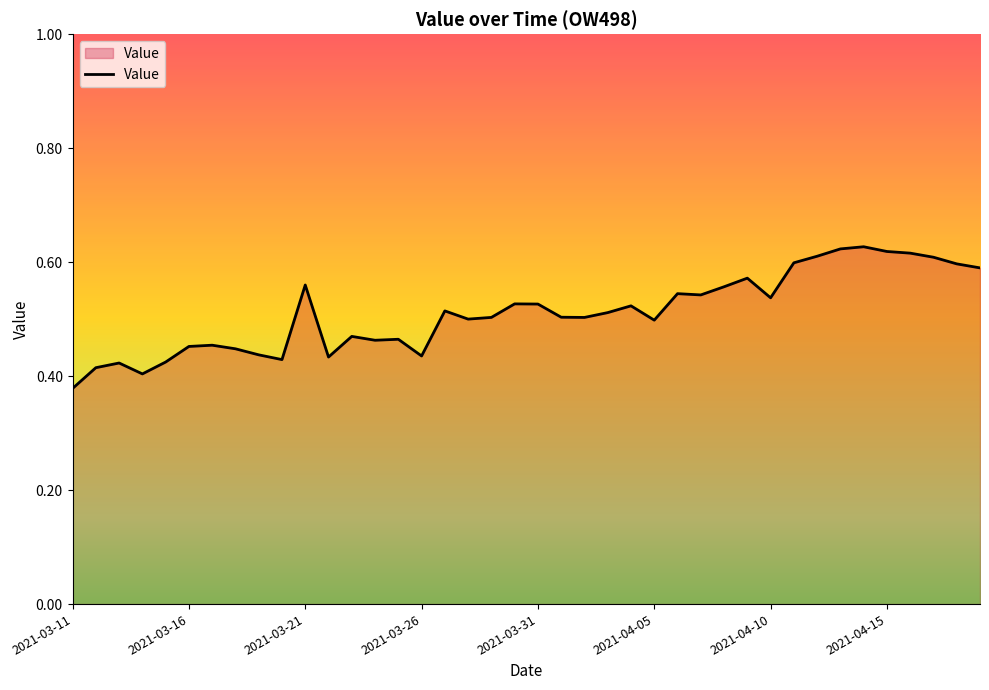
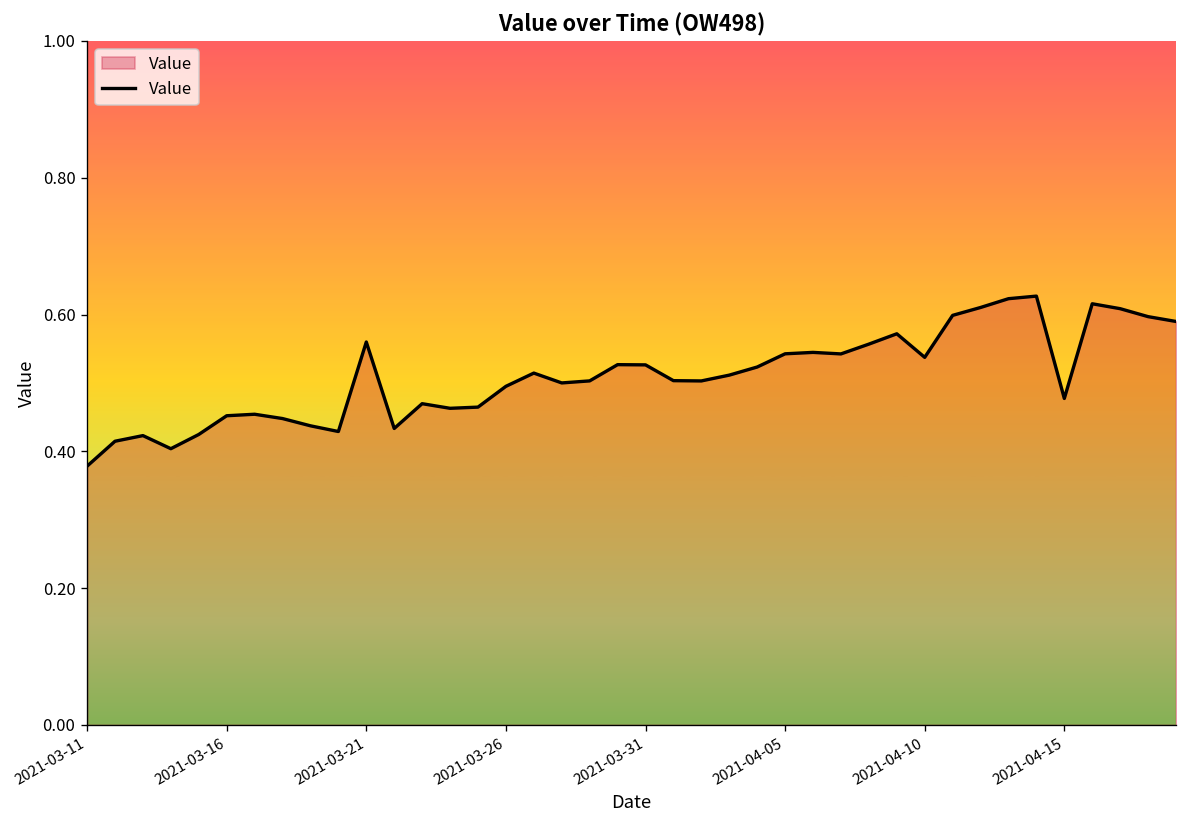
  {
    "2021-03-11": 0.38,
    "2021-03-16": 0.45,
    "2021-03-21": 0.56,
-   "2021-03-26": 0.44,
+   "2021-03-26": 0.50,
    "2021-03-31": 0.53,
-   "2021-04-05": 0.50,
+   "2021-04-05": 0.54,
    "2021-04-10": 0.54,
-   "2021-04-15": 0.62
+   "2021-04-15": 0.48
  }
